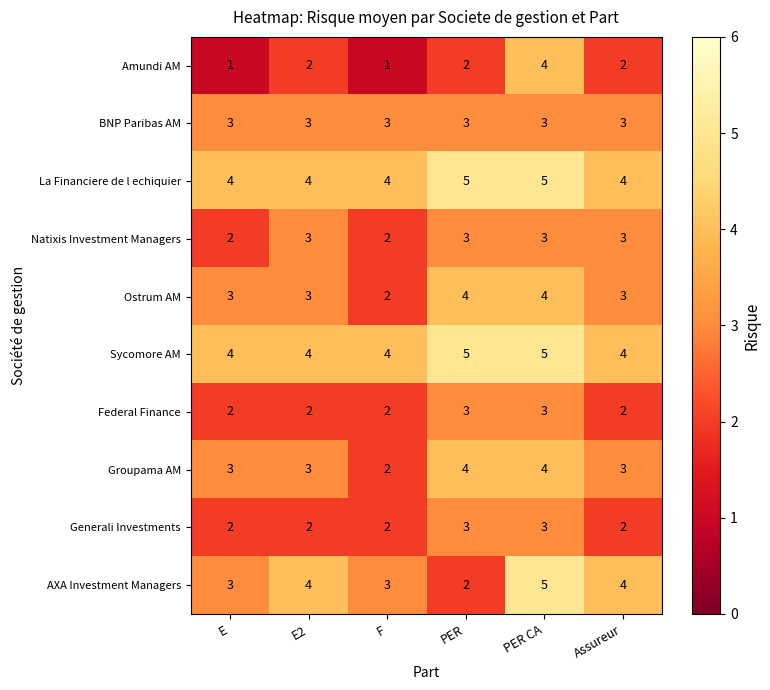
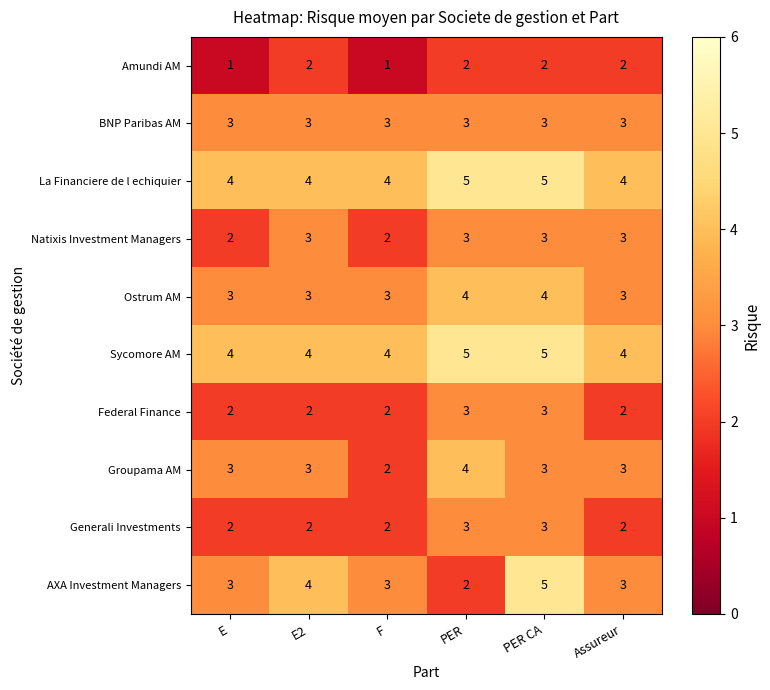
  {
    "Amundi AM": {
      "E": 1,
      "E2": 2,
      "F": 1,
      "PER": 2,
-     "PER CA": 4,
+     "PER CA": 2,
      "Assureur": 2
    },
    "BNP Paribas AM": {
      "E": 3,
      "E2": 3,
      "F": 3,
      "PER": 3,
      "PER CA": 3,
      "Assureur": 3
    },
    "La Financiere de l echiquier": {
      "E": 4,
      "E2": 4,
      "F": 4,
      "PER": 5,
      "PER CA": 5,
      "Assureur": 4
    },
    "Natixis Investment Managers": {
      "E": 2,
      "E2": 3,
      "F": 2,
      "PER": 3,
      "PER CA": 3,
      "Assureur": 3
    },
    "Ostrum AM": {
      "E": 3,
      "E2": 3,
-     "F": 2,
+     "F": 3,
      "PER": 4,
      "PER CA": 4,
      "Assureur": 3
    },
    "Sycomore AM": {
      "E": 4,
      "E2": 4,
      "F": 4,
      "PER": 5,
      "PER CA": 5,
      "Assureur": 4
    },
    "Federal Finance": {
      "E": 2,
      "E2": 2,
      "F": 2,
      "PER": 3,
      "PER CA": 3,
      "Assureur": 2
    },
    "Groupama AM": {
      "E": 3,
      "E2": 3,
      "F": 2,
      "PER": 4,
-     "PER CA": 4,
+     "PER CA": 3,
      "Assureur": 3
    },
    "Generali Investments": {
      "E": 2,
      "E2": 2,
      "F": 2,
      "PER": 3,
      "PER CA": 3,
      "Assureur": 2
    },
    "AXA Investment Managers": {
      "E": 3,
      "E2": 4,
      "F": 3,
      "PER": 2,
      "PER CA": 5,
-     "Assureur": 4
+     "Assureur": 3
    }
  }
